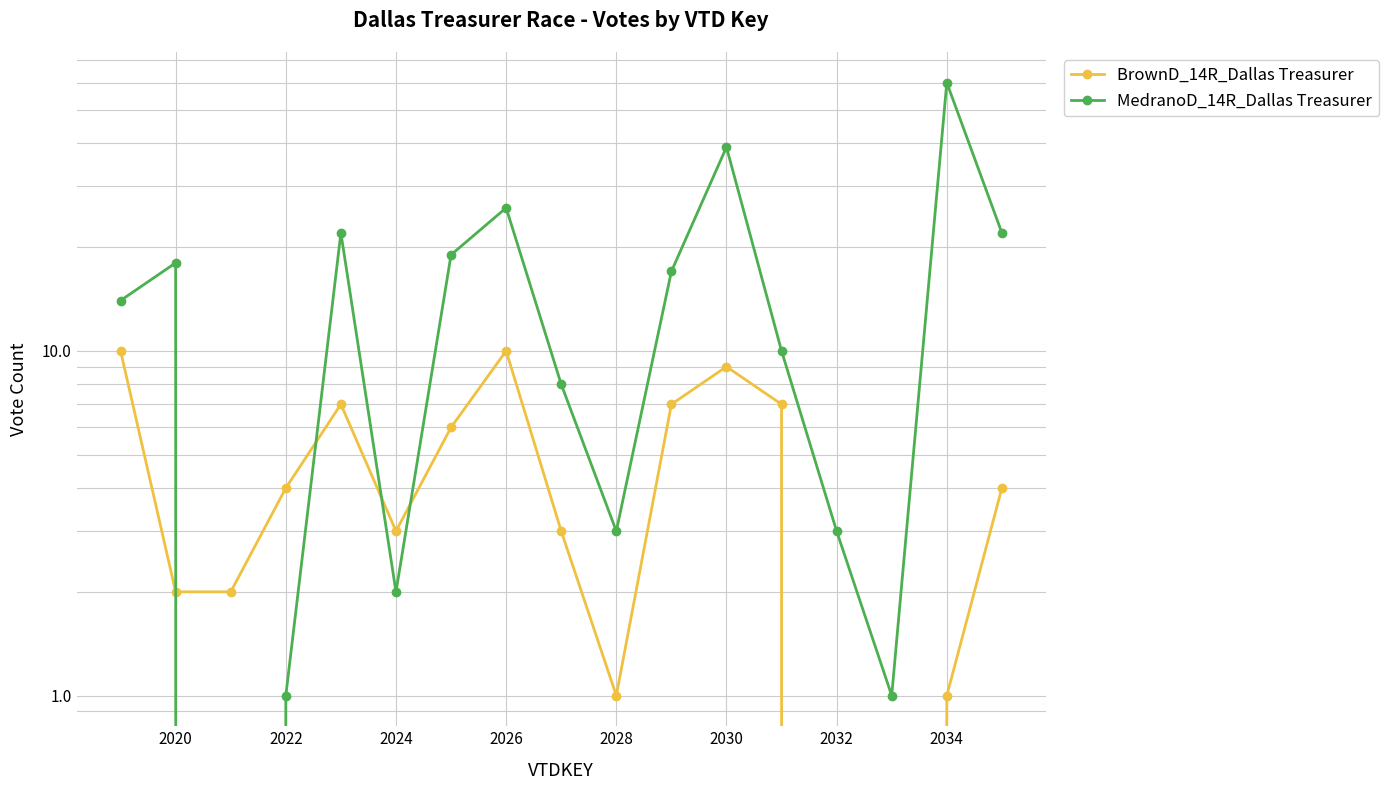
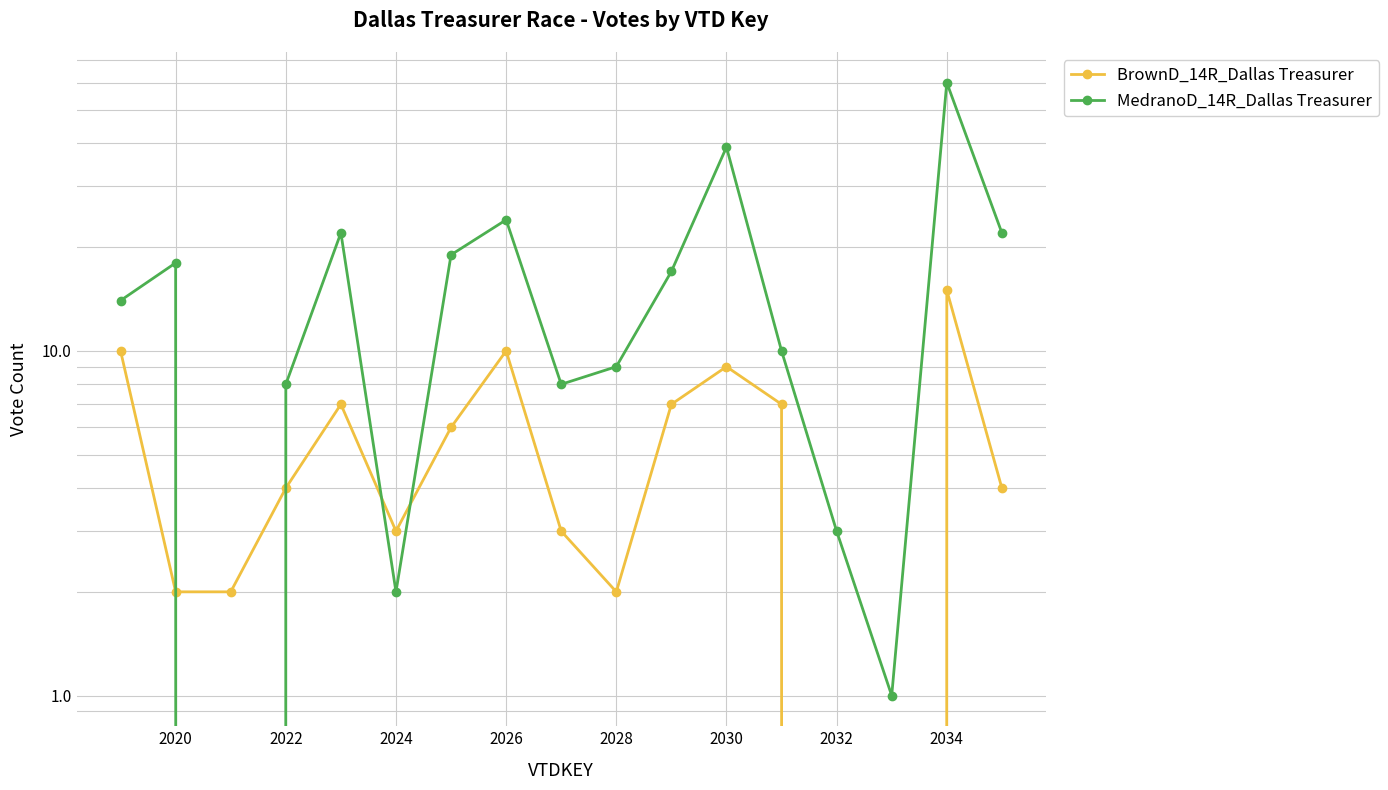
  {
    "BrownD_14R_Dallas Treasurer": {
      "2020": 2,
      "2022": 4,
      "2024": 3,
      "2026": 10,
-     "2028": 1,
+     "2028": 2,
      "2030": 9,
-     "2034": 1
+     "2034": 15
    },
    "MedranoD_14R_Dallas Treasurer": {
      "2020": 18,
-     "2022": 1,
+     "2022": 8,
      "2024": 2,
-     "2026": 26,
-     "2028": 3,
+     "2026": 24,
+     "2028": 9,
      "2030": 39,
      "2032": 3,
      "2034": 60
    }
  }
